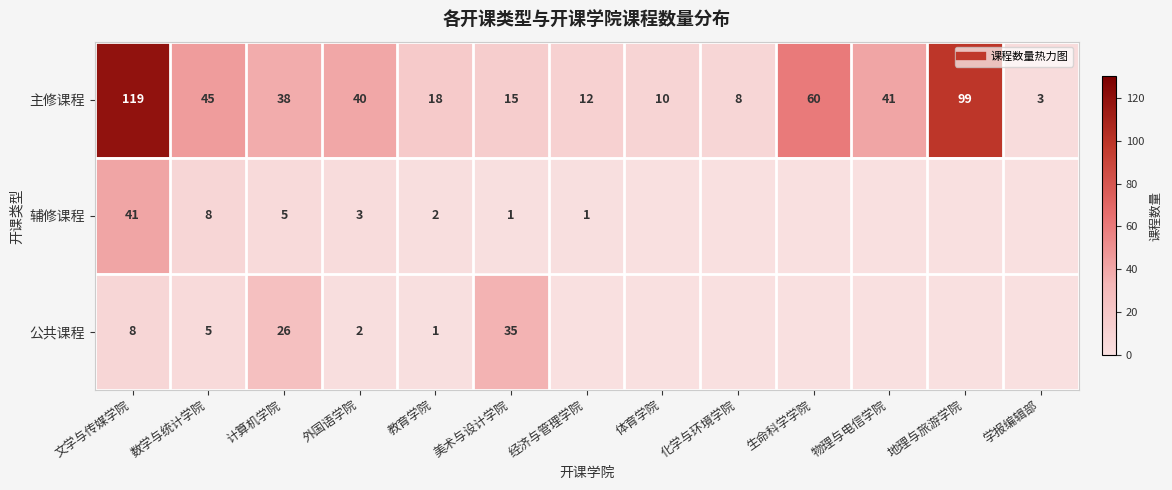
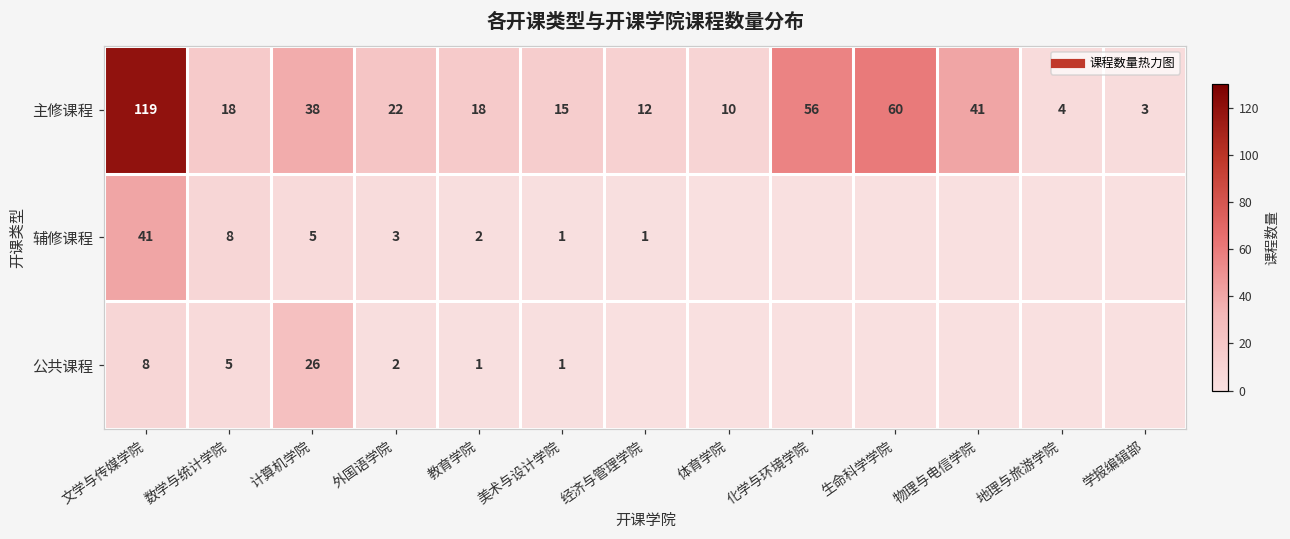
  {
    "主修课程": {
      "文学与传媒学院": 119,
-     "数学与统计学院": 45,
+     "数学与统计学院": 18,
      "计算机学院": 38,
-     "外国语学院": 40,
+     "外国语学院": 22,
      "教育学院": 18,
      "美术与设计学院": 15,
      "经济与管理学院": 12,
      "体育学院": 10,
-     "化学与环境学院": 8,
+     "化学与环境学院": 56,
      "生命科学学院": 60,
      "物理与电信学院": 41,
-     "地理与旅游学院": 99,
+     "地理与旅游学院": 4,
      "学报编辑部": 3
    },
    "辅修课程": {
      "文学与传媒学院": 41,
      "数学与统计学院": 8,
      "计算机学院": 5,
      "外国语学院": 3,
      "教育学院": 2,
      "美术与设计学院": 1,
      "经济与管理学院": 1
    },
    "公共课程": {
      "文学与传媒学院": 8,
      "数学与统计学院": 5,
      "计算机学院": 26,
      "外国语学院": 2,
      "教育学院": 1,
-     "美术与设计学院": 35
+     "美术与设计学院": 1
    }
  }
